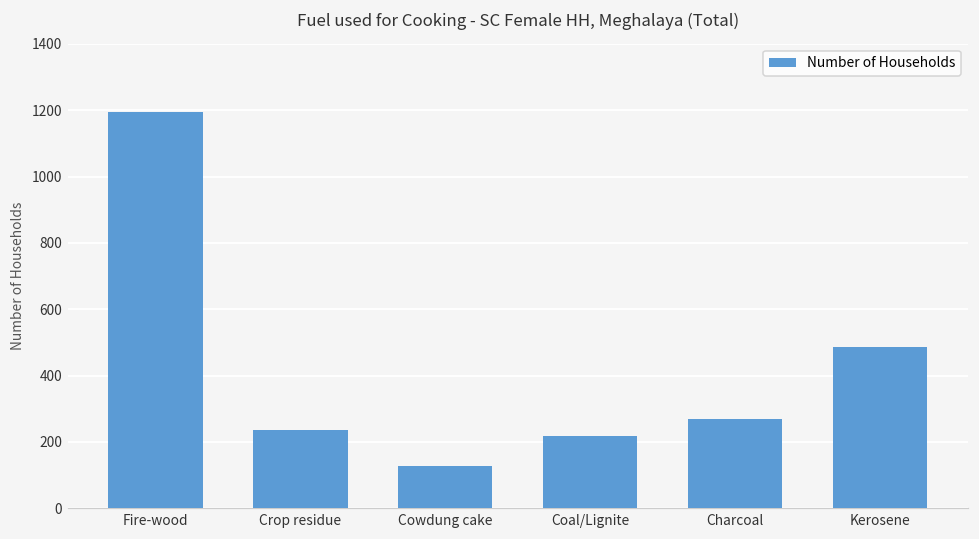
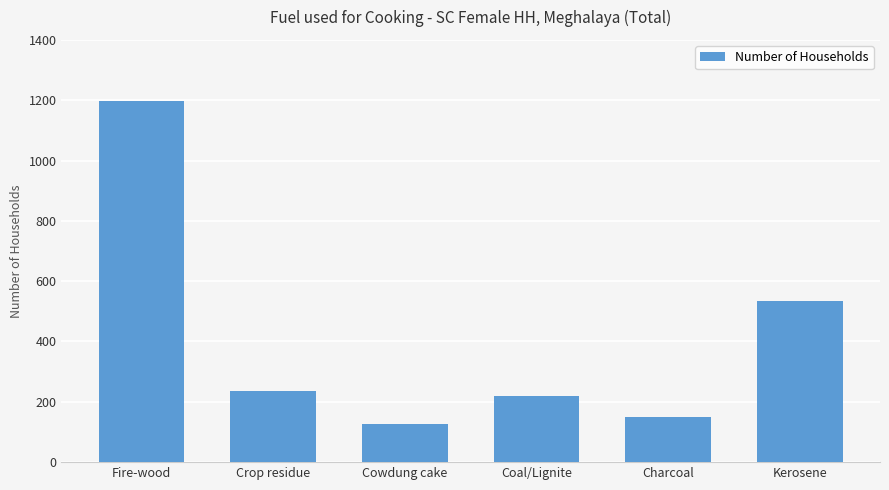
  {
    "Fire-wood": 1200,
    "Crop residue": 240,
    "Cowdung cake": 130,
    "Coal/Lignite": 220,
-   "Charcoal": 270,
-   "Kerosene": 490
+   "Charcoal": 150,
+   "Kerosene": 530
  }
